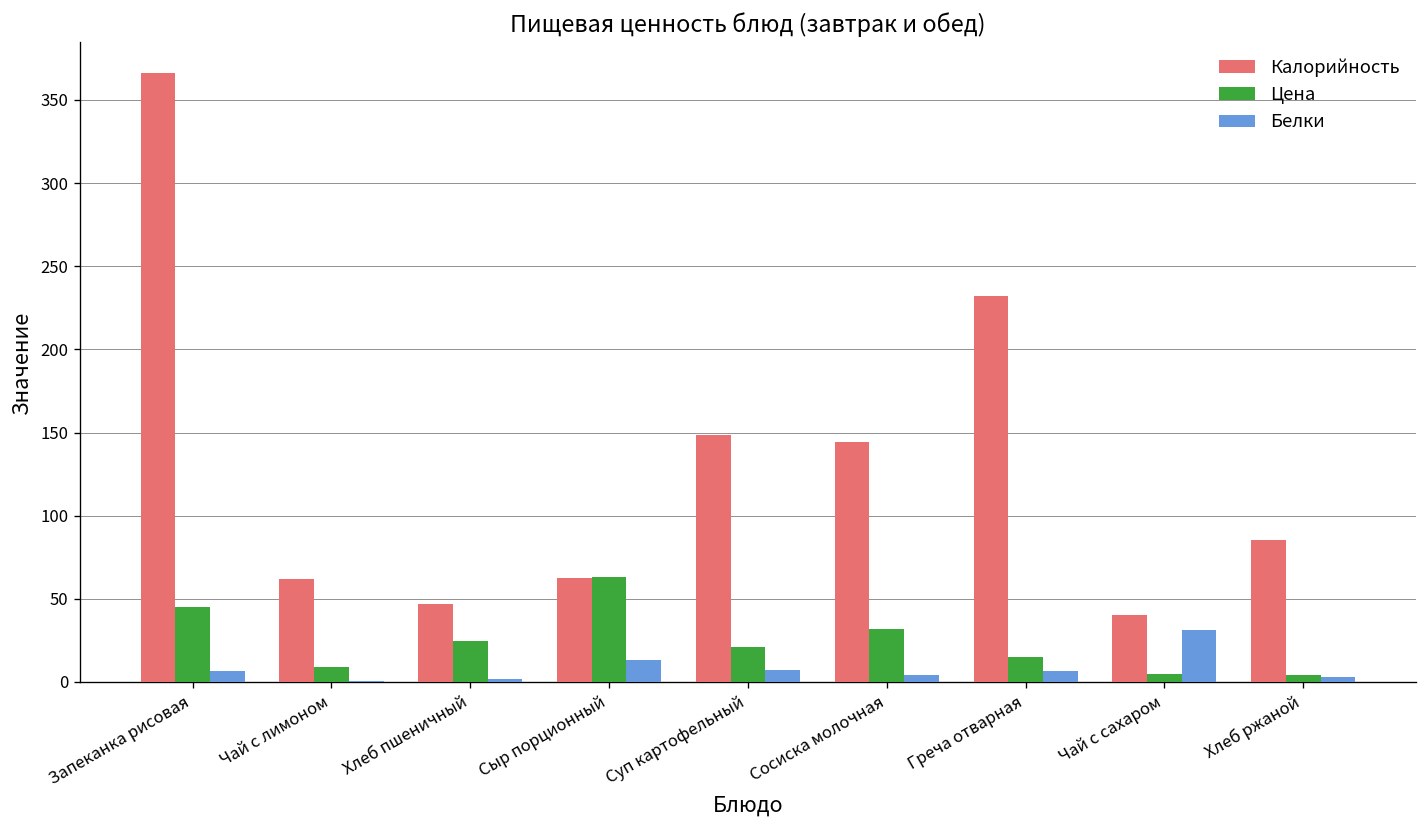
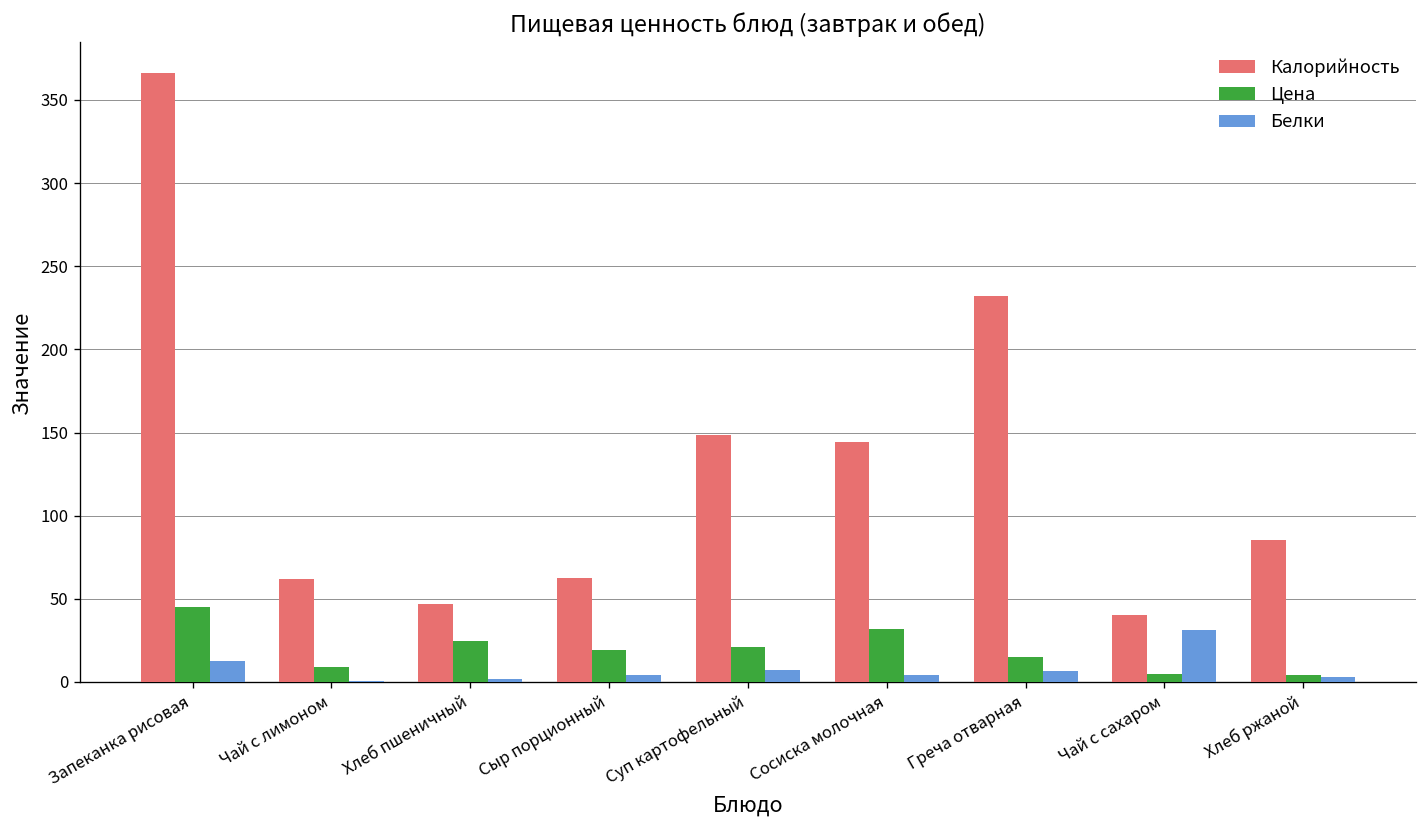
  {
    "Калорийность": {
      "Запеканка рисовая": 366,
      "Чай с лимоном": 62,
      "Хлеб пшеничный": 47,
      "Сыр порционный": 63,
      "Суп картофельный": 148,
      "Сосиска молочная": 144,
      "Греча отварная": 232,
      "Чай с сахаром": 40,
      "Хлеб ржаной": 85
    },
    "Цена": {
      "Запеканка рисовая": 45,
      "Чай с лимоном": 9,
      "Хлеб пшеничный": 24,
-     "Сыр порционный": 63,
+     "Сыр порционный": 19,
      "Суп картофельный": 21,
      "Сосиска молочная": 32,
      "Греча отварная": 15,
      "Чай с сахаром": 5,
      "Хлеб ржаной": 4
    },
    "Белки": {
-     "Запеканка рисовая": 6,
-     "Сыр порционный": 13,
+     "Запеканка рисовая": 13,
+     "Сыр порционный": 4,
      "Суп картофельный": 7,
      "Сосиска молочная": 4,
      "Греча отварная": 7,
      "Чай с сахаром": 31,
      "Хлеб ржаной": 3
    }
  }
